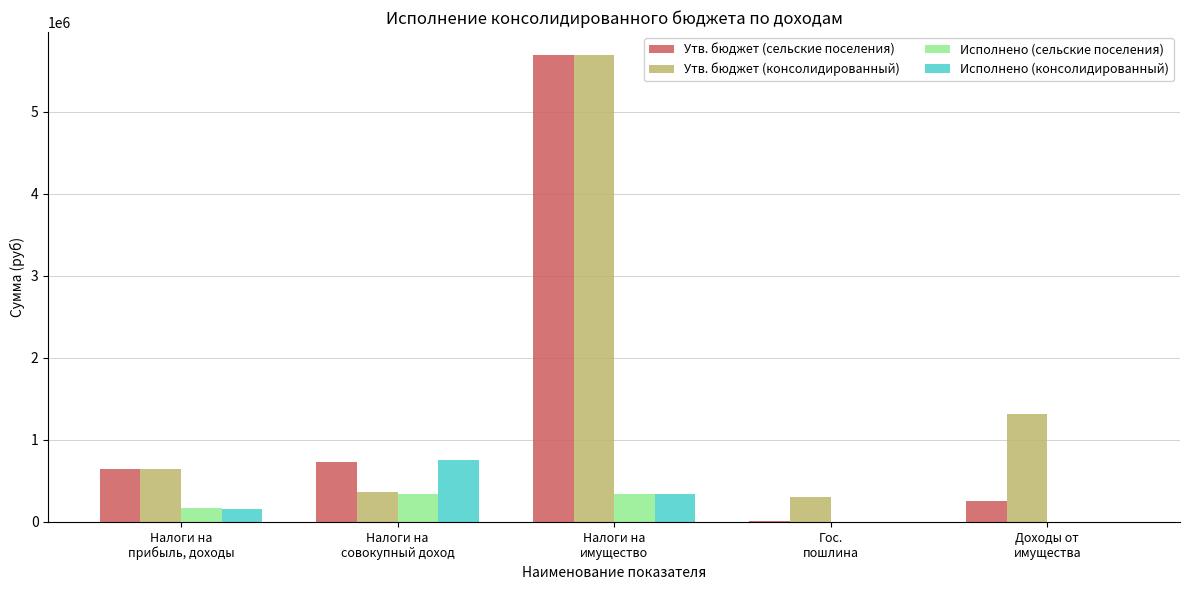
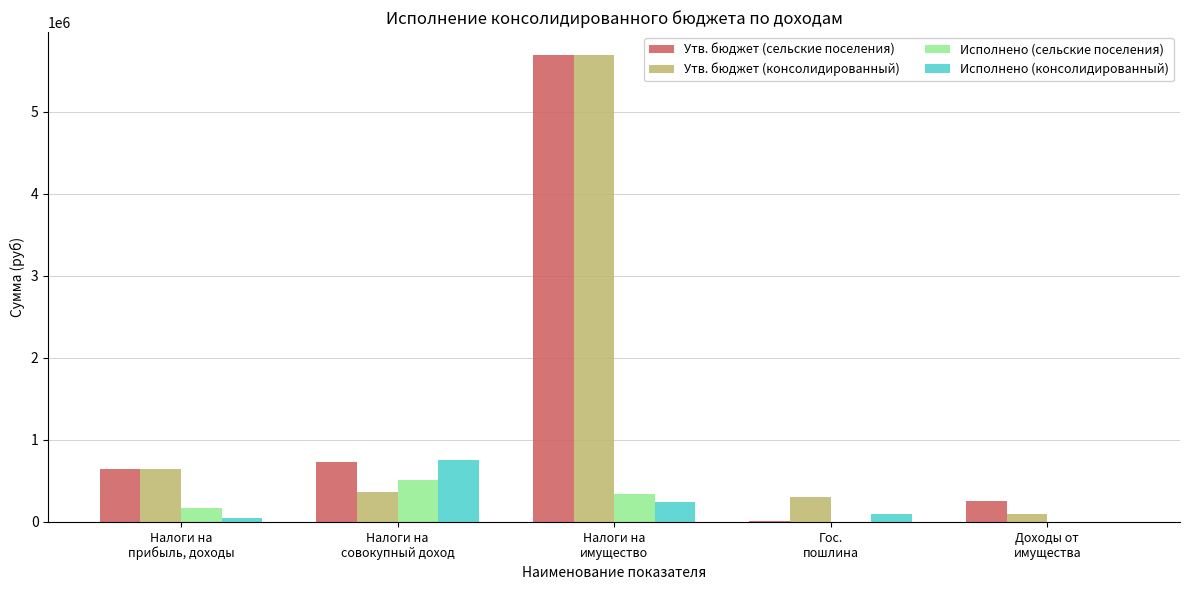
  {
    "Утв. бюджет (сельские поселения)": {
      "Налоги на прибыль, доходы": 600000,
      "Налоги на совокупный доход": 700000,
      "Налоги на имущество": 5700000,
      "Доходы от имущества": 300000
    },
    "Утв. бюджет (консолидированный)": {
      "Налоги на прибыль, доходы": 600000,
      "Налоги на совокупный доход": 400000,
      "Налоги на имущество": 5700000,
      "Гос. пошлина": 300000,
-     "Доходы от имущества": 1300000
+     "Доходы от имущества": 100000
    },
    "Исполнено (сельские поселения)": {
      "Налоги на прибыль, доходы": 200000,
-     "Налоги на совокупный доход": 300000,
+     "Налоги на совокупный доход": 500000,
      "Налоги на имущество": 300000,
      "Доходы от имущества": 0
    },
    "Исполнено (консолидированный)": {
-     "Налоги на прибыль, доходы": 200000,
+     "Налоги на прибыль, доходы": 100000,
      "Налоги на совокупный доход": 800000,
-     "Налоги на имущество": 300000,
-     "Гос. пошлина": 0,
+     "Налоги на имущество": 200000,
+     "Гос. пошлина": 100000,
      "Доходы от имущества": 0
    }
  }
